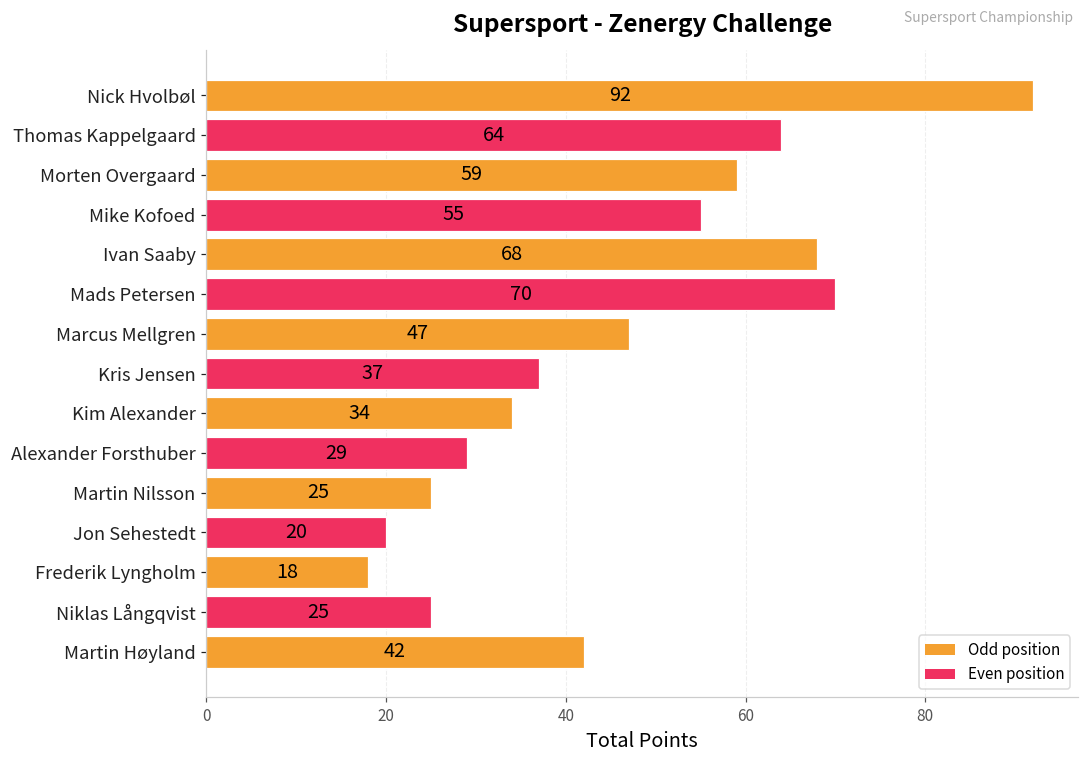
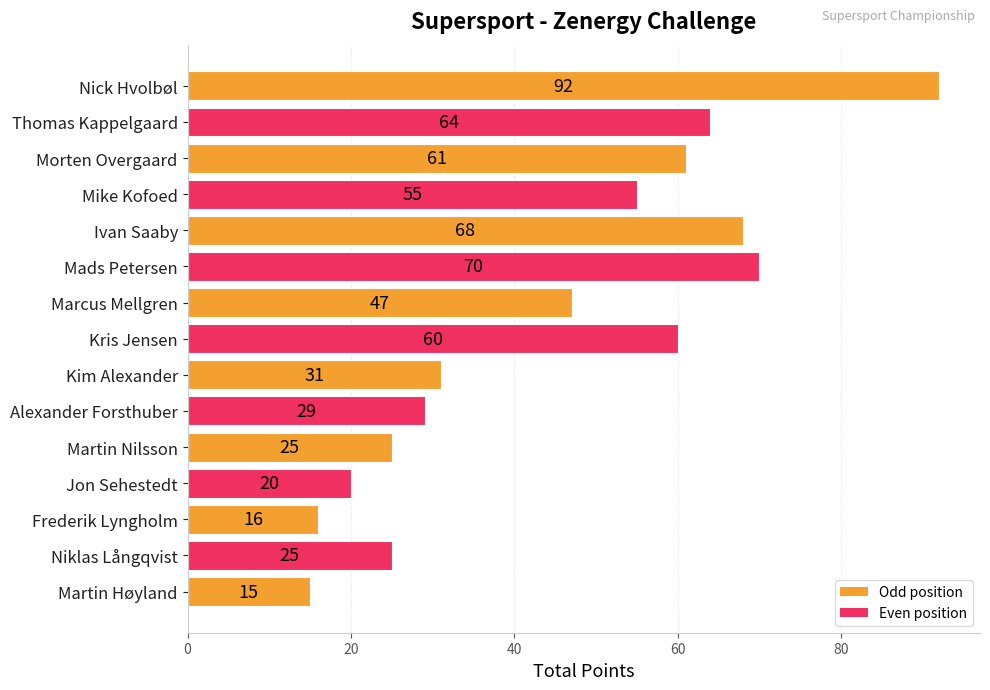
  {
    "Nick Hvolbøl": 92,
    "Thomas Kappelgaard": 64,
-   "Morten Overgaard": 59,
+   "Morten Overgaard": 61,
    "Mike Kofoed": 55,
    "Ivan Saaby": 68,
    "Mads Petersen": 70,
    "Marcus Mellgren": 47,
-   "Kris Jensen": 37,
-   "Kim Alexander": 34,
+   "Kris Jensen": 60,
+   "Kim Alexander": 31,
    "Alexander Forsthuber": 29,
    "Martin Nilsson": 25,
    "Jon Sehestedt": 20,
-   "Frederik Lyngholm": 18,
+   "Frederik Lyngholm": 16,
    "Niklas Långqvist": 25,
-   "Martin Høyland": 42
+   "Martin Høyland": 15
  }
